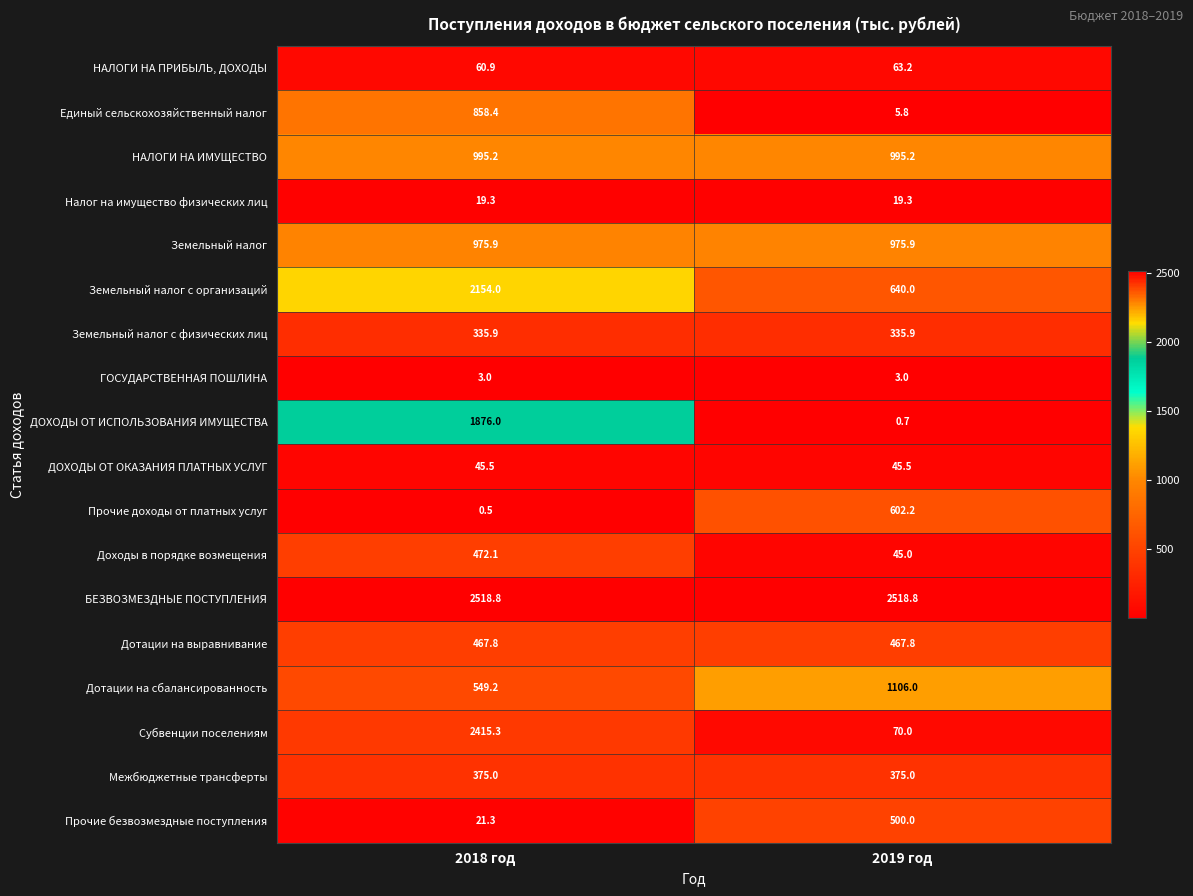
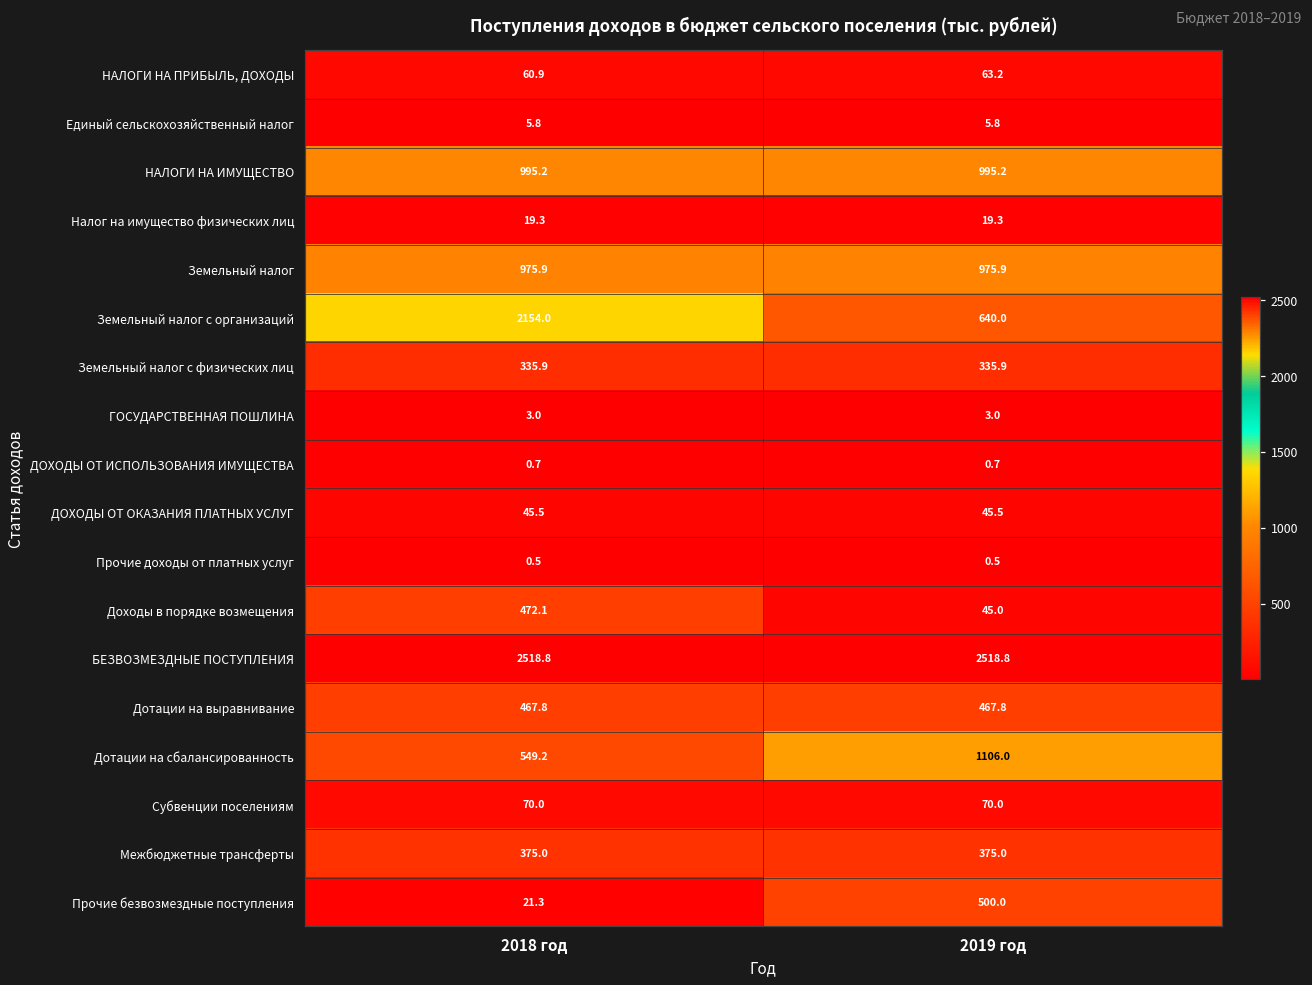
  {
    "НАЛОГИ НА ПРИБЫЛЬ, ДОХОДЫ": {
      "2018 год": 60.9,
      "2019 год": 63.2
    },
    "Единый сельскохозяйственный налог": {
-     "2018 год": 858.4,
+     "2018 год": 5.8,
      "2019 год": 5.8
    },
    "НАЛОГИ НА ИМУЩЕСТВО": {
      "2018 год": 995.2,
      "2019 год": 995.2
    },
    "Налог на имущество физических лиц": {
      "2018 год": 19.3,
      "2019 год": 19.3
    },
    "Земельный налог": {
      "2018 год": 975.9,
      "2019 год": 975.9
    },
    "Земельный налог с организаций": {
      "2018 год": 2154.0,
      "2019 год": 640.0
    },
    "Земельный налог с физических лиц": {
      "2018 год": 335.9,
      "2019 год": 335.9
    },
    "ГОСУДАРСТВЕННАЯ ПОШЛИНА": {
      "2018 год": 3.0,
      "2019 год": 3.0
    },
    "ДОХОДЫ ОТ ИСПОЛЬЗОВАНИЯ ИМУЩЕСТВА": {
-     "2018 год": 1876.0,
+     "2018 год": 0.7,
      "2019 год": 0.7
    },
    "ДОХОДЫ ОТ ОКАЗАНИЯ ПЛАТНЫХ УСЛУГ": {
      "2018 год": 45.5,
      "2019 год": 45.5
    },
    "Прочие доходы от платных услуг": {
      "2018 год": 0.5,
-     "2019 год": 602.2
+     "2019 год": 0.5
    },
    "Доходы в порядке возмещения": {
      "2018 год": 472.1,
      "2019 год": 45.0
    },
    "БЕЗВОЗМЕЗДНЫЕ ПОСТУПЛЕНИЯ": {
      "2018 год": 2518.8,
      "2019 год": 2518.8
    },
    "Дотации на выравнивание": {
      "2018 год": 467.8,
      "2019 год": 467.8
    },
    "Дотации на сбалансированность": {
      "2018 год": 549.2,
      "2019 год": 1106.0
    },
    "Субвенции поселениям": {
-     "2018 год": 2415.3,
+     "2018 год": 70.0,
      "2019 год": 70.0
    },
    "Межбюджетные трансферты": {
      "2018 год": 375.0,
      "2019 год": 375.0
    },
    "Прочие безвозмездные поступления": {
      "2018 год": 21.3,
      "2019 год": 500.0
    }
  }
